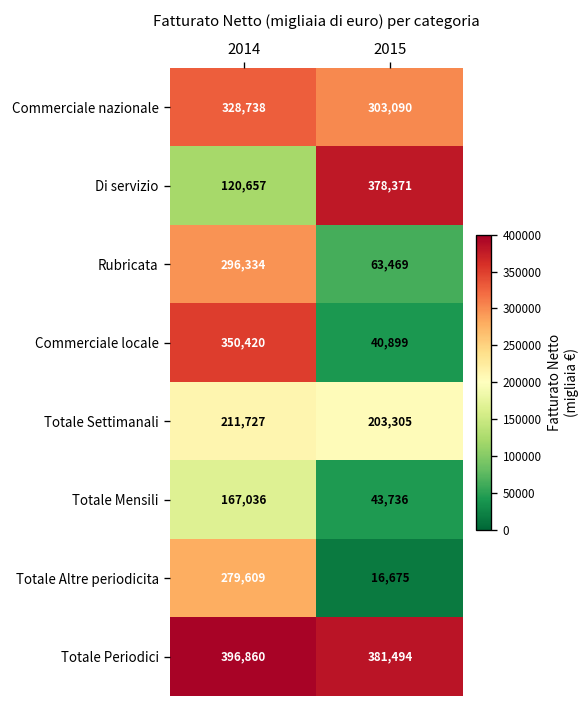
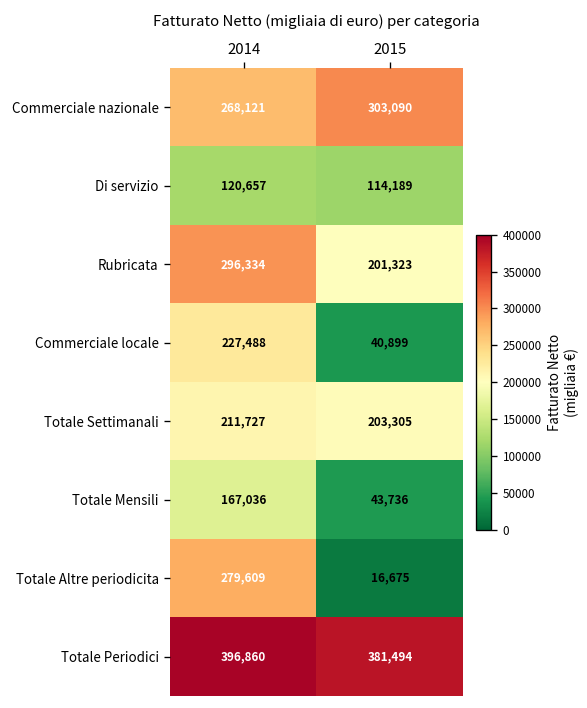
  {
    "Commerciale nazionale": {
-     "2014": "328,738",
+     "2014": "268,121",
      "2015": "303,090"
    },
    "Di servizio": {
      "2014": "120,657",
-     "2015": "378,371"
+     "2015": "114,189"
    },
    "Rubricata": {
      "2014": "296,334",
-     "2015": "63,469"
+     "2015": "201,323"
    },
    "Commerciale locale": {
-     "2014": "350,420",
+     "2014": "227,488",
      "2015": "40,899"
    },
    "Totale Settimanali": {
      "2014": "211,727",
      "2015": "203,305"
    },
    "Totale Mensili": {
      "2014": "167,036",
      "2015": "43,736"
    },
    "Totale Altre periodicita": {
      "2014": "279,609",
      "2015": "16,675"
    },
    "Totale Periodici": {
      "2014": "396,860",
      "2015": "381,494"
    }
  }
